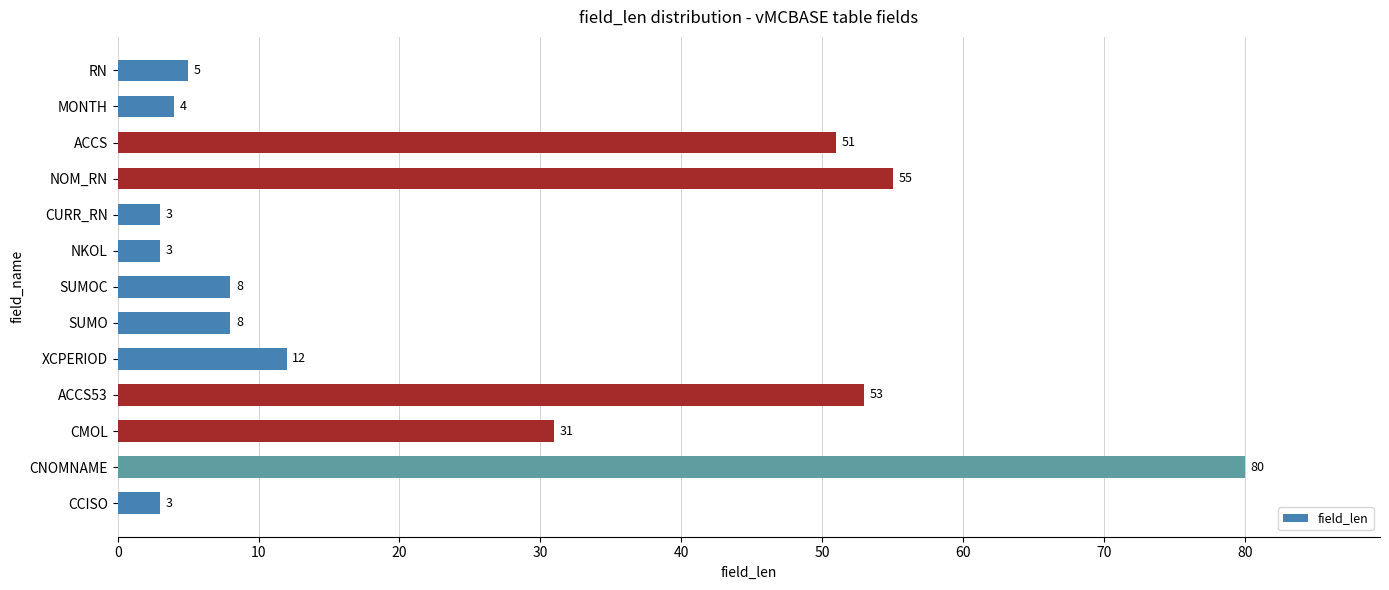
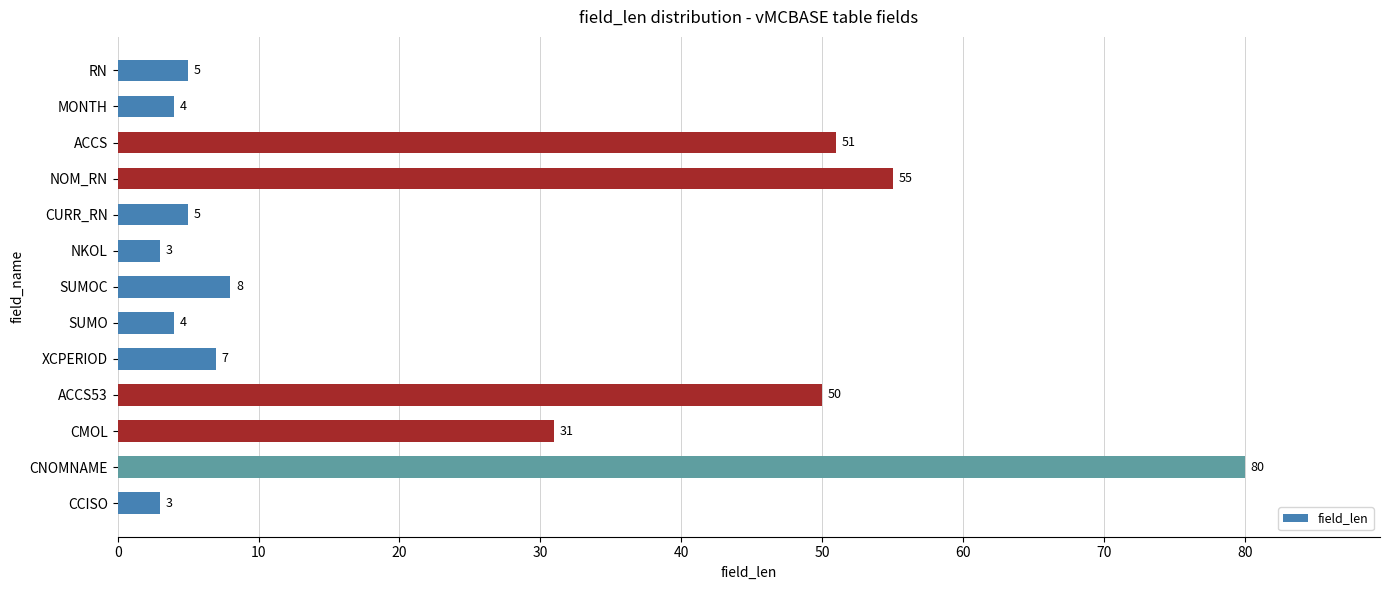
  {
    "RN": 5,
    "MONTH": 4,
    "ACCS": 51,
    "NOM_RN": 55,
-   "CURR_RN": 3,
+   "CURR_RN": 5,
    "NKOL": 3,
    "SUMOC": 8,
-   "SUMO": 8,
-   "XCPERIOD": 12,
-   "ACCS53": 53,
+   "SUMO": 4,
+   "XCPERIOD": 7,
+   "ACCS53": 50,
    "CMOL": 31,
    "CNOMNAME": 80,
    "CCISO": 3
  }
